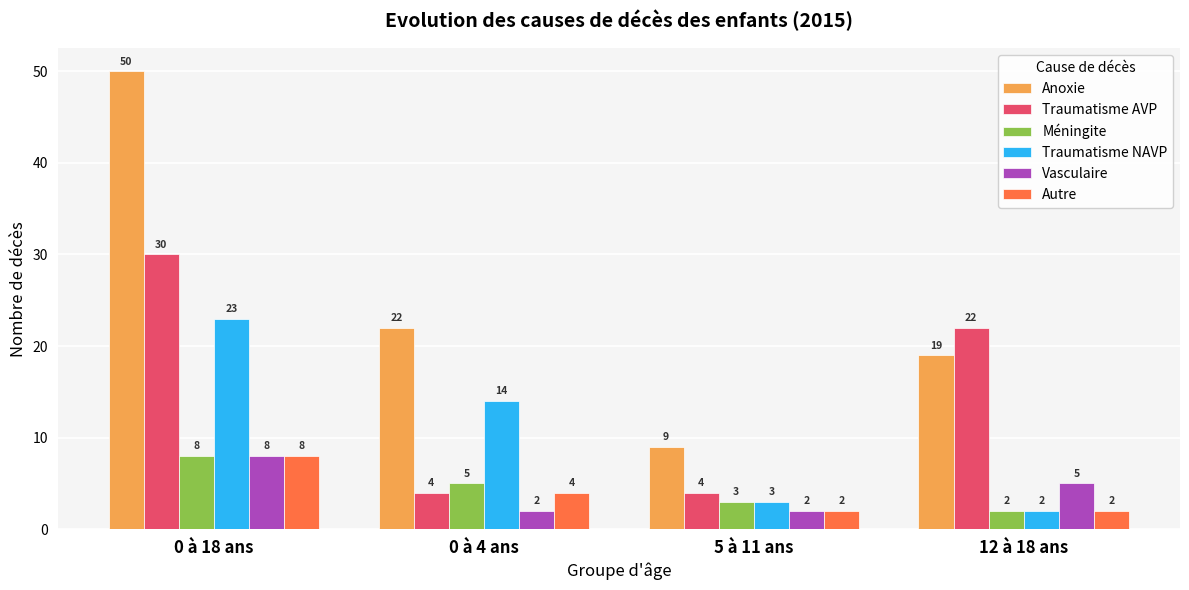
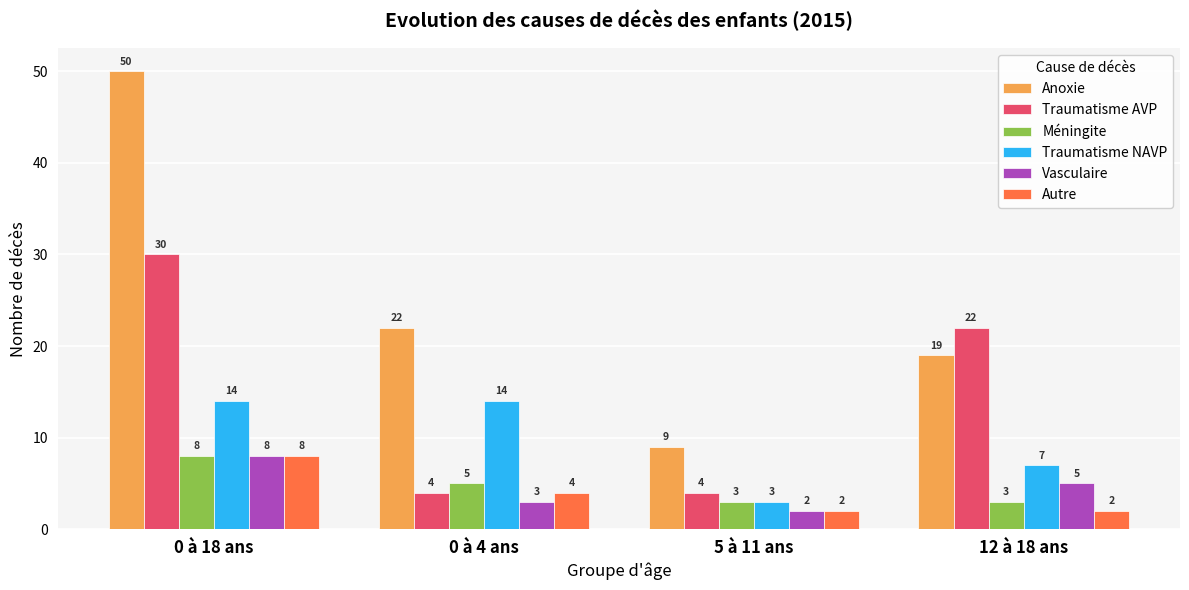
  {
    "Méningite": {
      "0 à 18 ans": 8,
      "0 à 4 ans": 5,
      "5 à 11 ans": 3,
-     "12 à 18 ans": 2
+     "12 à 18 ans": 3
    },
    "Traumatisme NAVP": {
-     "0 à 18 ans": 23,
+     "0 à 18 ans": 14,
      "0 à 4 ans": 14,
      "5 à 11 ans": 3,
-     "12 à 18 ans": 2
+     "12 à 18 ans": 7
    },
    "Vasculaire": {
      "0 à 18 ans": 8,
-     "0 à 4 ans": 2,
+     "0 à 4 ans": 3,
      "5 à 11 ans": 2,
      "12 à 18 ans": 5
    }
  }
